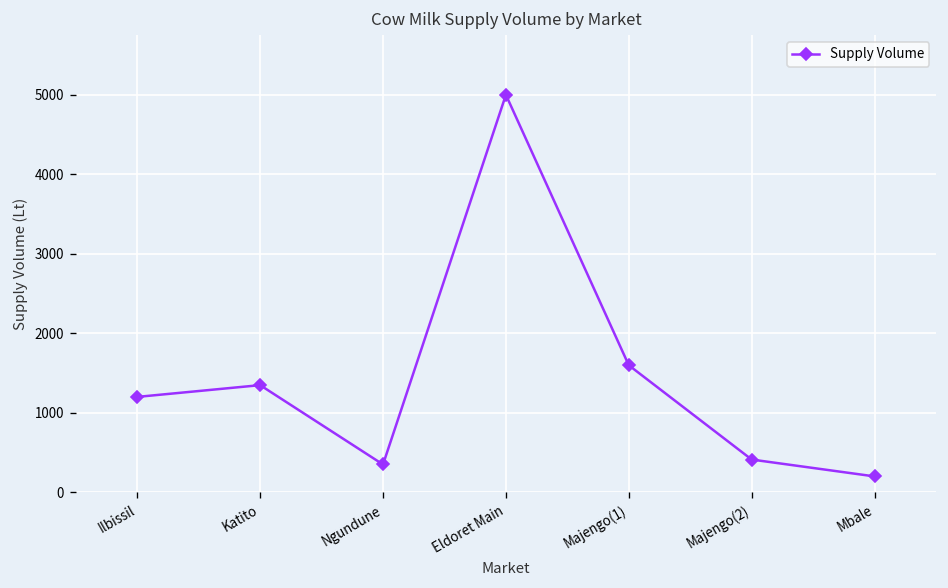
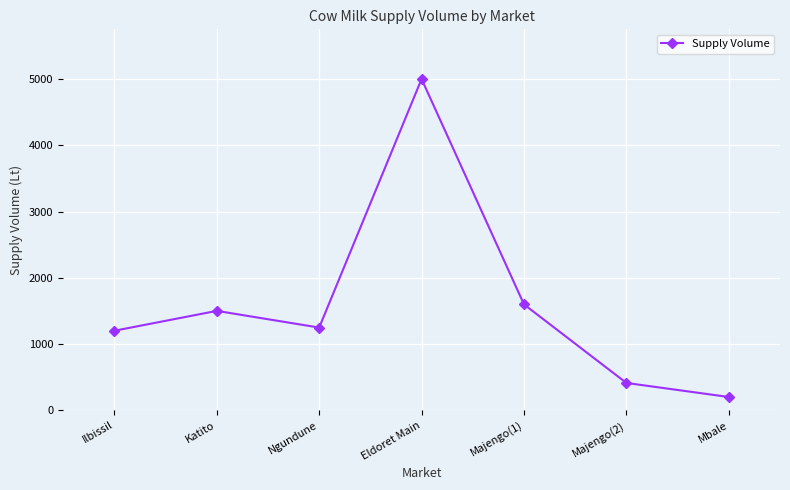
  {
    "Ilbissil": 1200,
-   "Katito": 1300,
-   "Ngundune": 400,
+   "Katito": 1500,
+   "Ngundune": 1200,
    "Eldoret Main": 5000,
    "Majengo(1)": 1600,
    "Majengo(2)": 400,
    "Mbale": 200
  }
